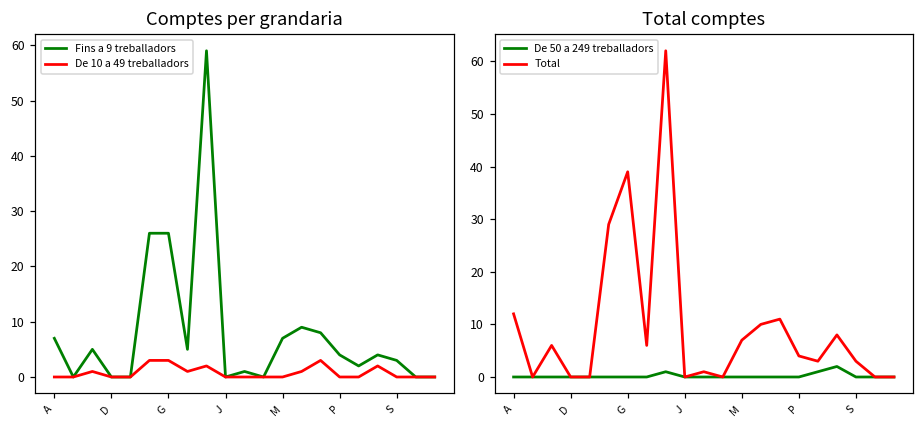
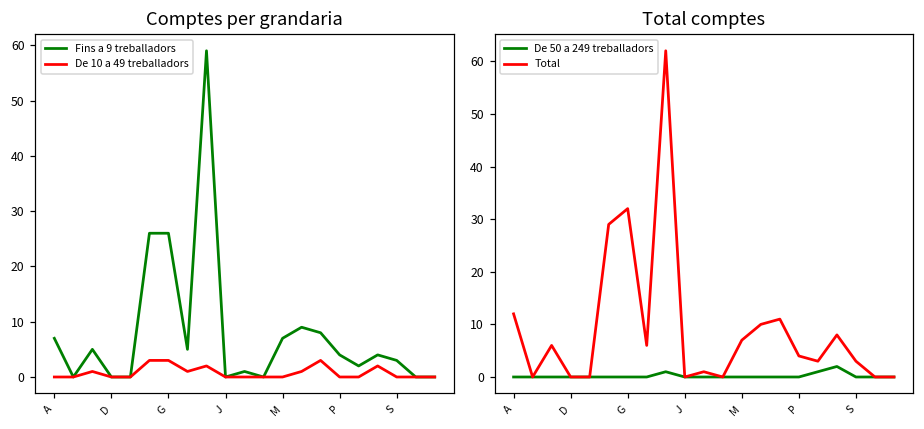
  {
    "Comptes per grandaria": {
      "Fins a 9 treballadors": {
        "A": 7,
        "G": 26,
        "M": 7,
        "P": 4,
        "S": 3
      },
      "De 10 a 49 treballadors": {
        "A": 0,
        "G": 3,
        "M": 0,
        "P": 0,
        "S": 0
      }
    },
    "Total comptes": {
      "De 50 a 249 treballadors": {
        "A": 0,
        "G": 0,
        "M": 0,
        "P": 0,
        "S": 0
      },
      "Total": {
        "A": 12,
-       "G": 39,
+       "G": 32,
        "M": 7,
        "P": 4,
        "S": 3
      }
    }
  }
